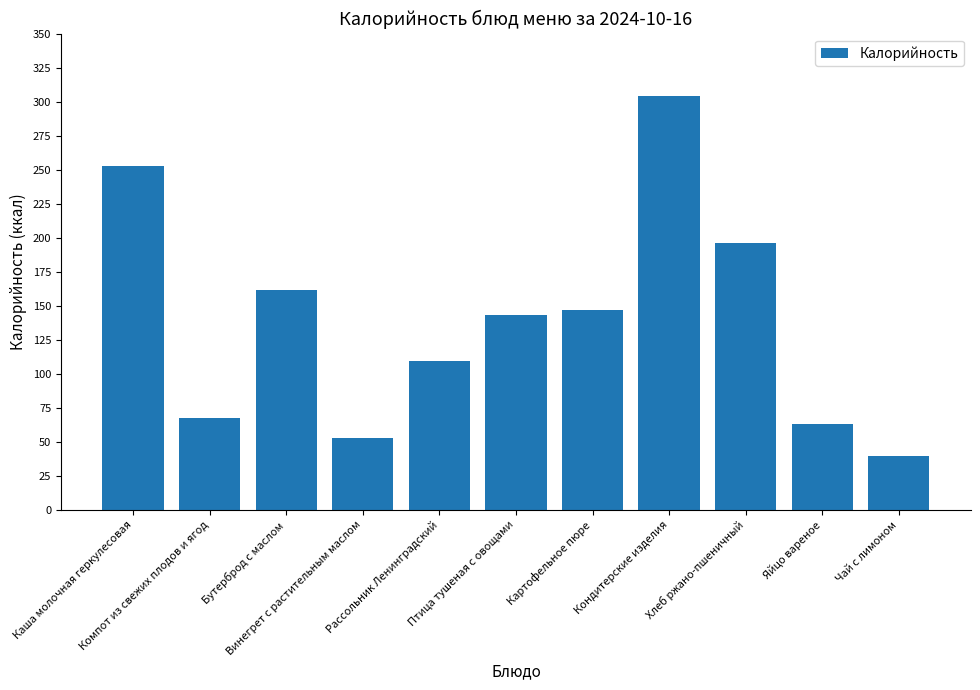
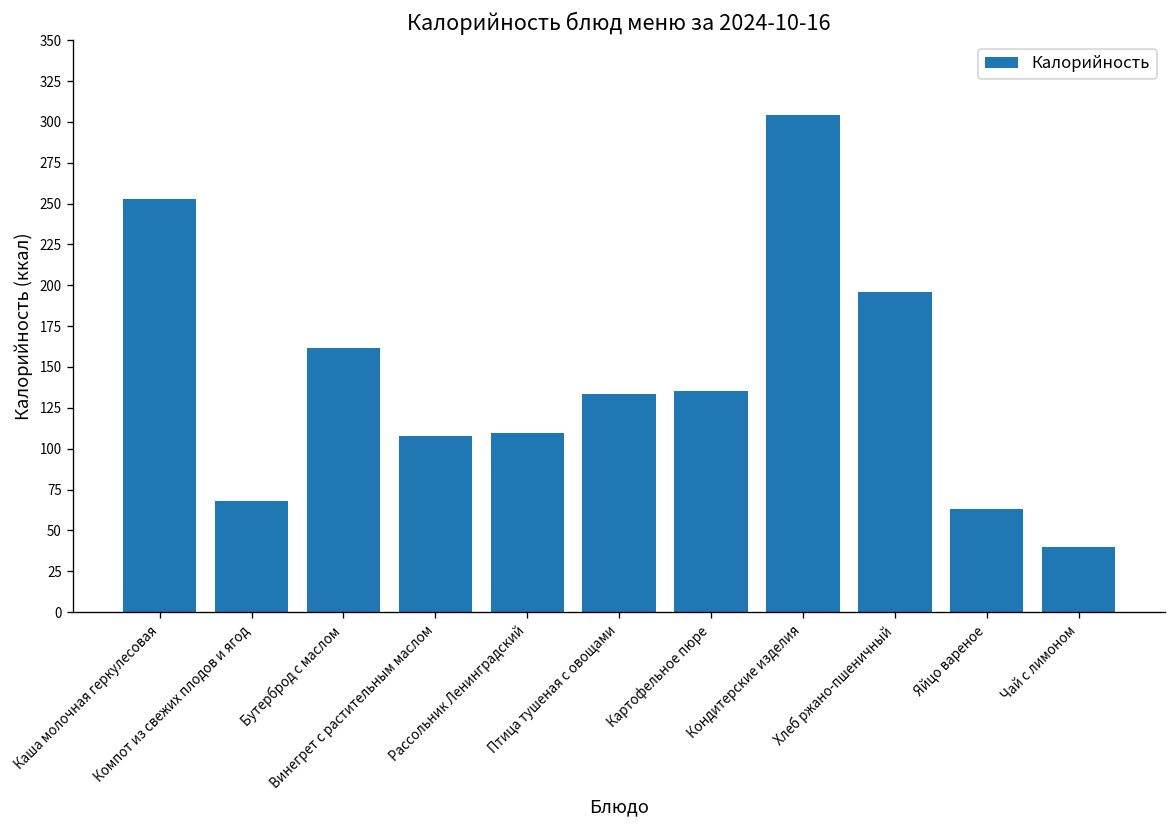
  {
    "Каша молочная геркулесовая": 253,
    "Компот из свежих плодов и ягод": 68,
    "Бутерброд с маслом": 162,
-   "Винегрет с растительным маслом": 53,
+   "Винегрет с растительным маслом": 108,
    "Рассольник Ленинградский": 110,
-   "Птица тушеная с овощами": 144,
-   "Картофельное пюре": 147,
+   "Птица тушеная с овощами": 134,
+   "Картофельное пюре": 135,
    "Кондитерские изделия": 304,
    "Хлеб ржано-пшеничный": 196,
    "Яйцо вареное": 63,
    "Чай с лимоном": 40
  }
